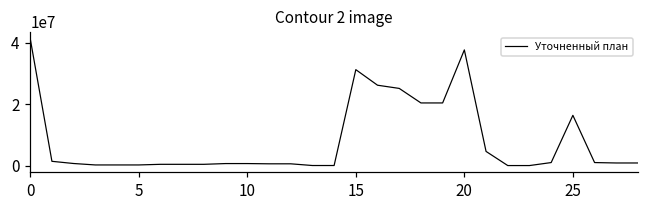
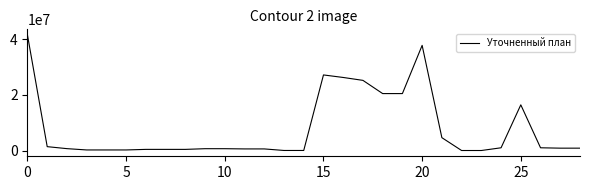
  {
    "0": 41000000,
    "5": 0,
    "10": 1000000,
-   "15": 31000000,
+   "15": 27000000,
    "20": 38000000,
    "25": 16000000
  }
